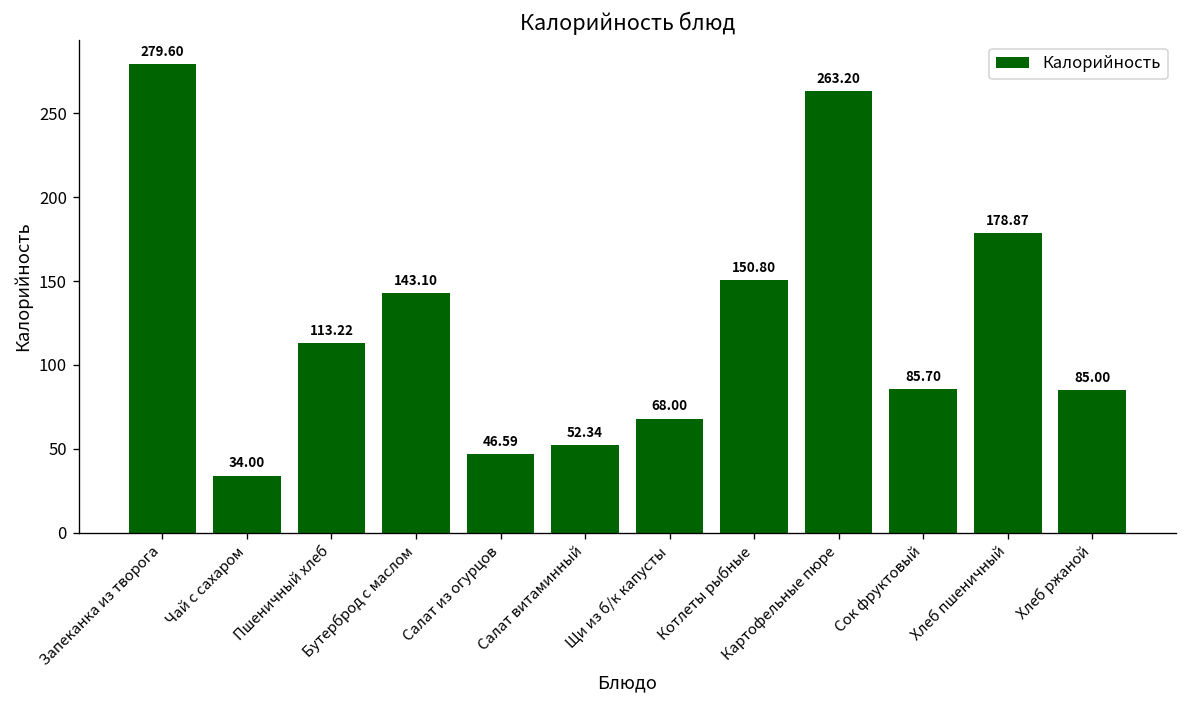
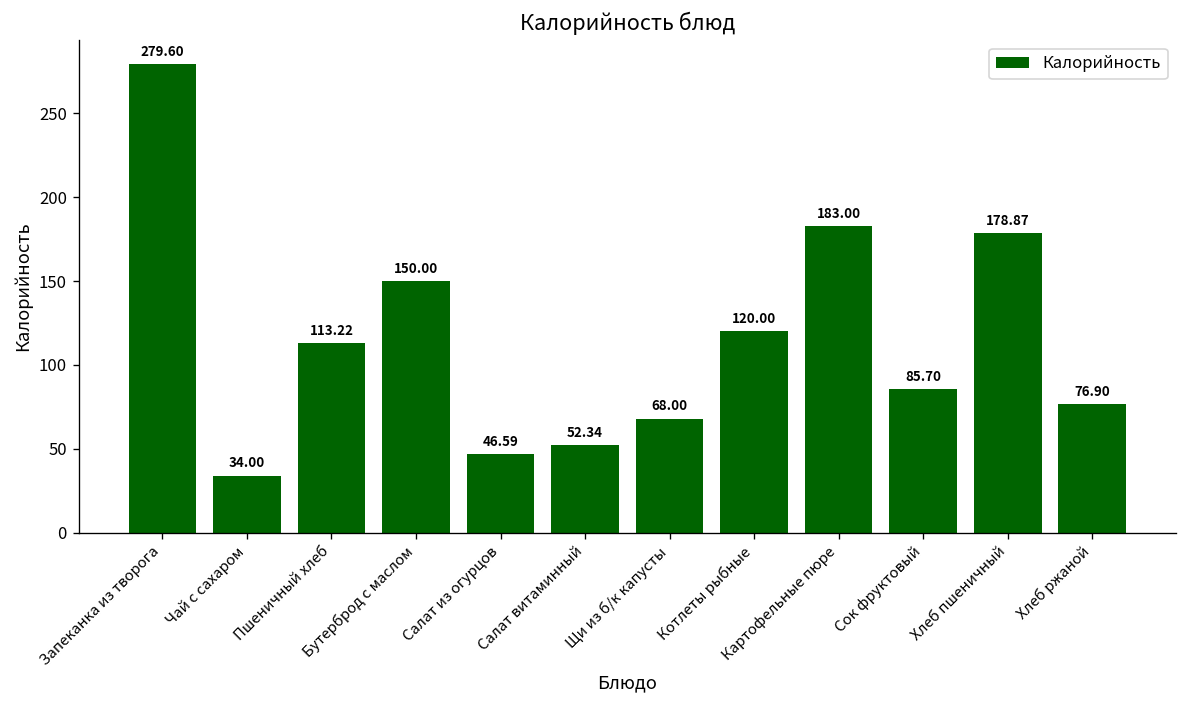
  {
    "Запеканка из творога": 279.60,
    "Чай с сахаром": 34.00,
    "Пшеничный хлеб": 113.22,
-   "Бутерброд с маслом": 143.10,
+   "Бутерброд с маслом": 150.00,
    "Салат из огурцов": 46.59,
    "Салат витаминный": 52.34,
    "Щи из б/к капусты": 68.00,
-   "Котлеты рыбные": 150.80,
-   "Картофельные пюре": 263.20,
+   "Котлеты рыбные": 120.00,
+   "Картофельные пюре": 183.00,
    "Сок фруктовый": 85.70,
    "Хлеб пшеничный": 178.87,
-   "Хлеб ржаной": 85.00
+   "Хлеб ржаной": 76.90
  }
